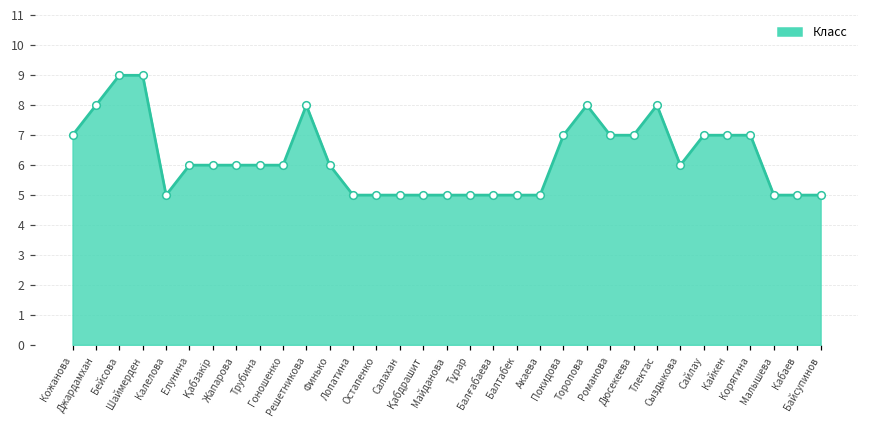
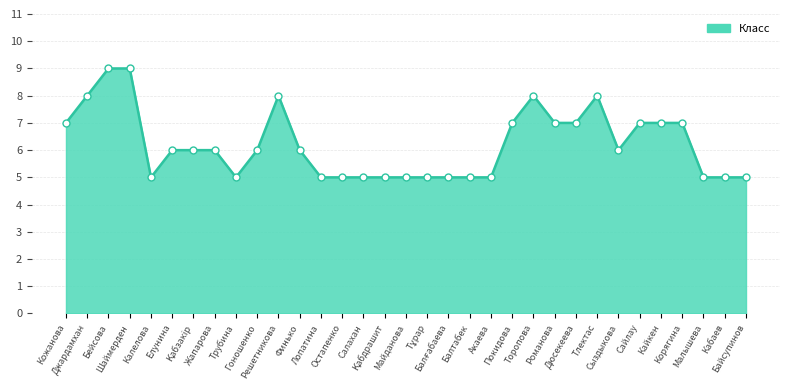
  {
    "Кожанова": 7,
    "Джардамхан": 8,
    "Бейсова": 9,
    "Шаймерден": 9,
    "Калелова": 5,
    "Елунина": 6,
    "Қабзакір": 6,
    "Жапарова": 6,
-   "Трубина": 6,
+   "Трубина": 5,
    "Гоношенко": 6,
    "Решетникова": 8,
    "Финько": 6,
    "Лопатина": 5,
    "Остапенко": 5,
    "Салахан": 5,
    "Қабдрашит": 5,
    "Майданова": 5,
    "Тұрар": 5,
    "Балғабаева": 5,
    "Балтабек": 5,
    "Акаева": 5,
    "Покидова": 7,
    "Торопова": 8,
    "Романова": 7,
    "Дюсекеева": 7,
    "Тлектас": 8,
    "Сыздыкова": 6,
    "Сайлау": 7,
    "Кайкен": 7,
    "Корягина": 7,
    "Малышева": 5,
    "Кабаев": 5,
    "Байсупинов": 5
  }
